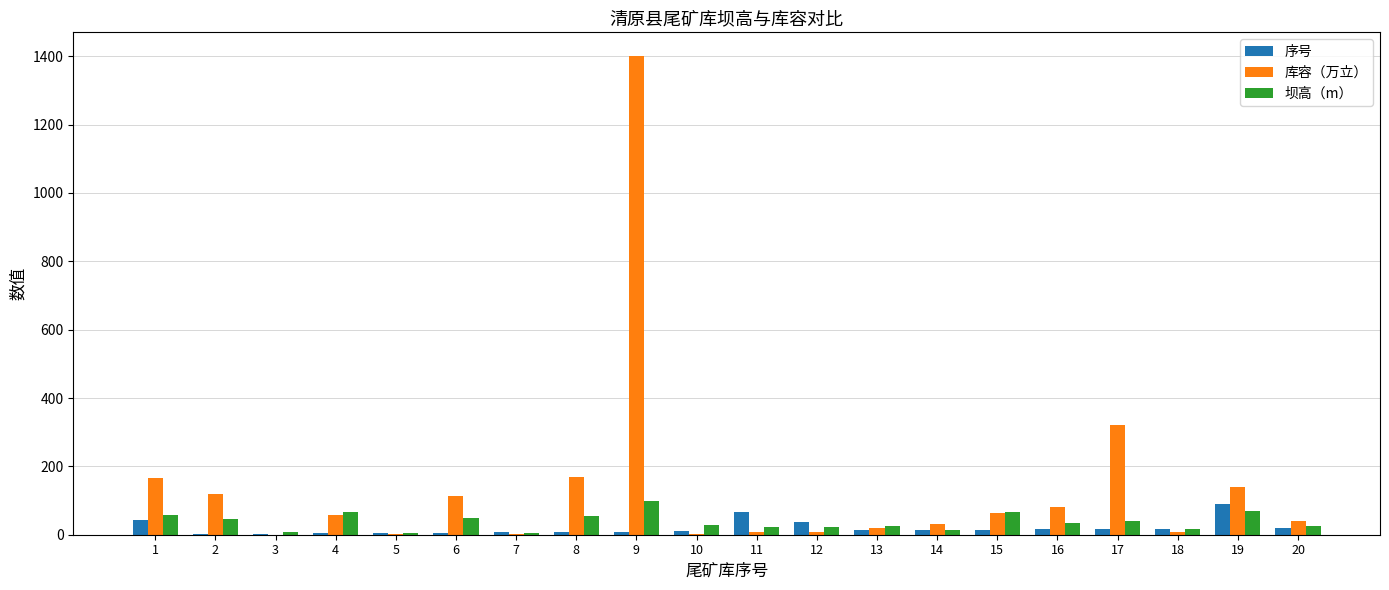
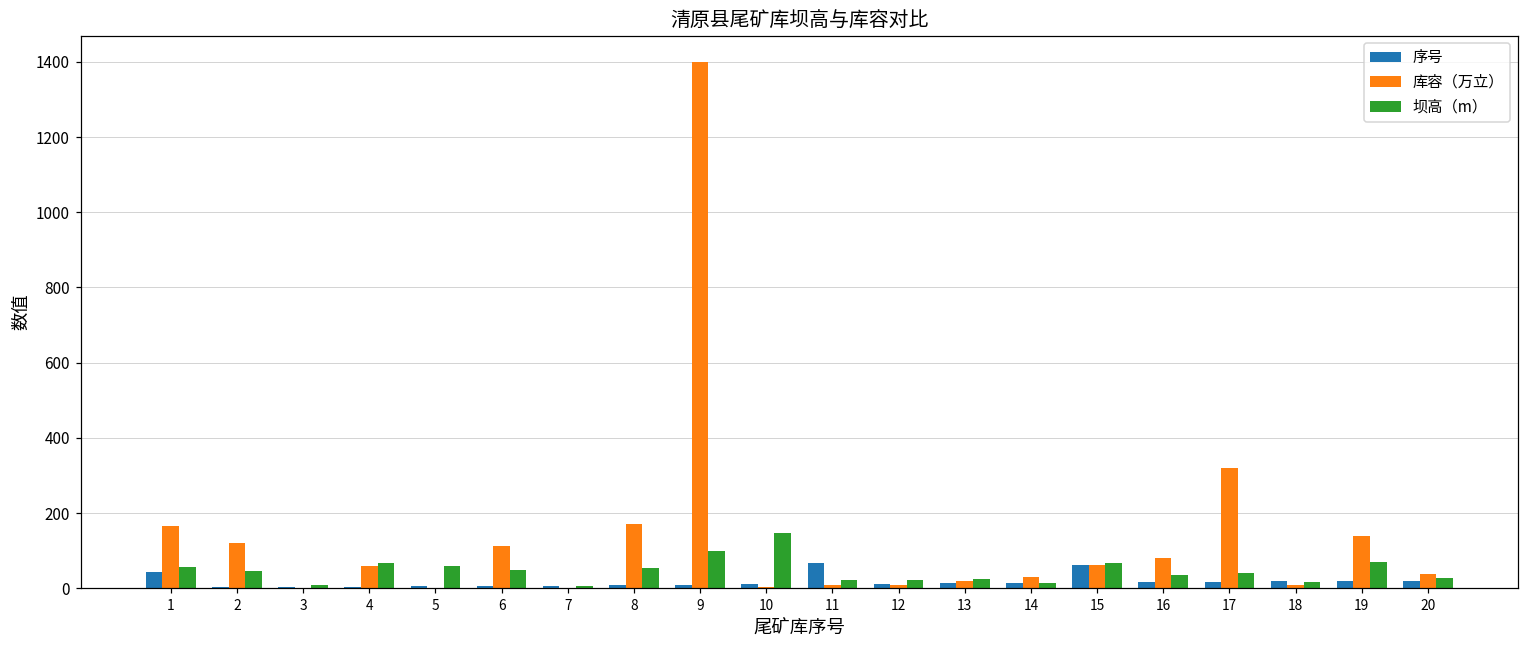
  {
    "序号": {
      "1": 40,
      "8": 10,
      "9": 10,
      "10": 10,
      "11": 70,
-     "12": 40,
+     "12": 10,
      "13": 10,
      "14": 10,
-     "15": 20,
+     "15": 60,
      "16": 20,
      "17": 20,
      "18": 20,
-     "19": 90,
+     "19": 20,
      "20": 20
    },
    "库容（万立）": {
      "1": 170,
      "2": 120,
      "3": 0,
      "4": 60,
      "6": 110,
      "8": 170,
      "9": 1400,
      "11": 10,
      "12": 10,
      "13": 20,
      "14": 30,
      "15": 60,
      "16": 80,
      "17": 320,
      "18": 10,
      "19": 140,
      "20": 40
    },
    "坝高（m）": {
      "1": 60,
      "2": 50,
      "3": 10,
      "4": 70,
-     "5": 10,
+     "5": 60,
      "6": 50,
      "8": 60,
      "9": 100,
-     "10": 30,
+     "10": 150,
      "11": 20,
      "12": 20,
      "13": 30,
      "14": 10,
      "15": 70,
      "16": 30,
      "17": 40,
      "18": 20,
      "19": 70,
      "20": 30
    }
  }
